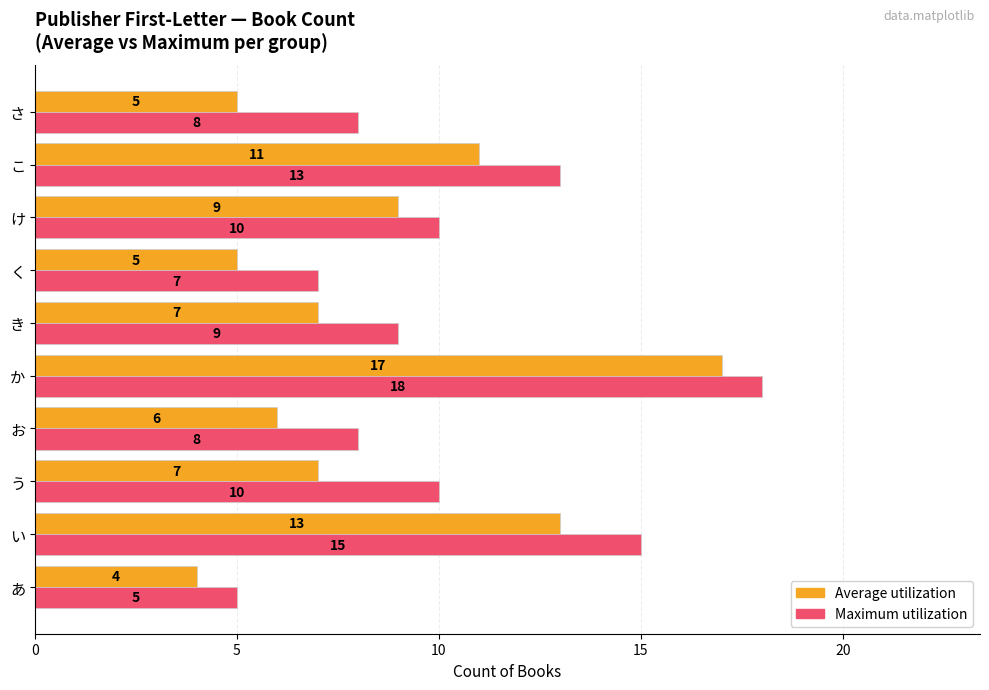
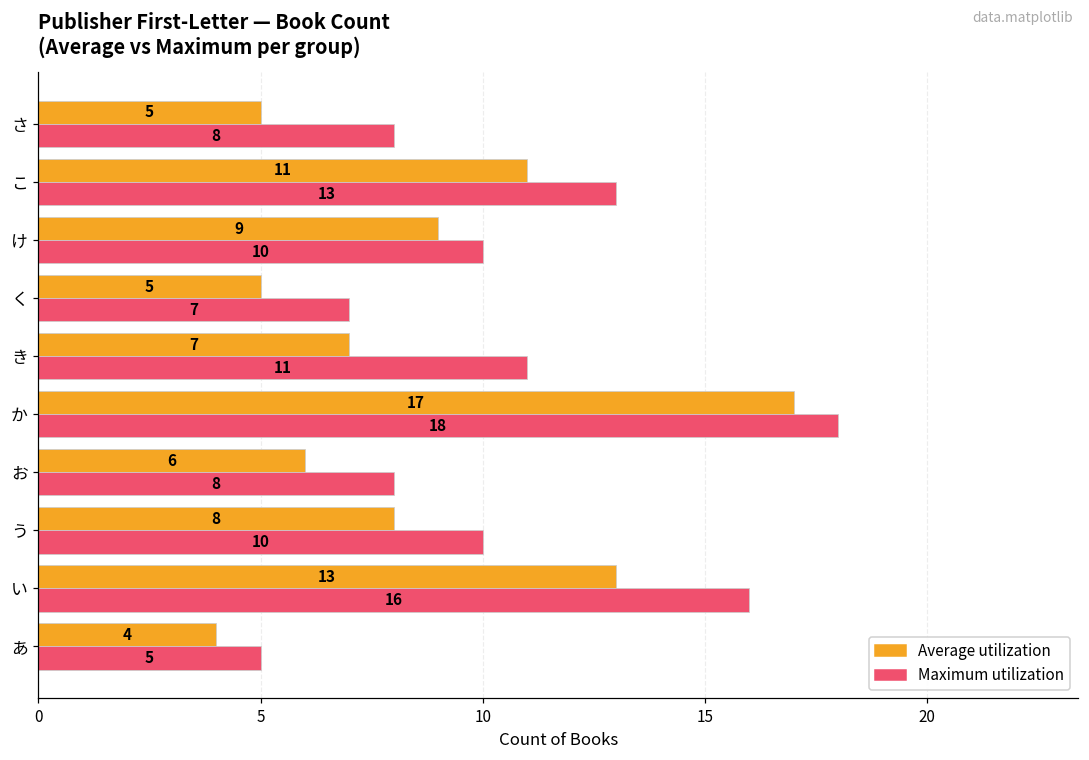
  {
    "Average utilization": {
      "さ": 5,
      "こ": 11,
      "け": 9,
      "く": 5,
      "き": 7,
      "か": 17,
      "お": 6,
-     "う": 7,
+     "う": 8,
      "い": 13,
      "あ": 4
    },
    "Maximum utilization": {
      "さ": 8,
      "こ": 13,
      "け": 10,
      "く": 7,
-     "き": 9,
+     "き": 11,
      "か": 18,
      "お": 8,
      "う": 10,
-     "い": 15,
+     "い": 16,
      "あ": 5
    }
  }
